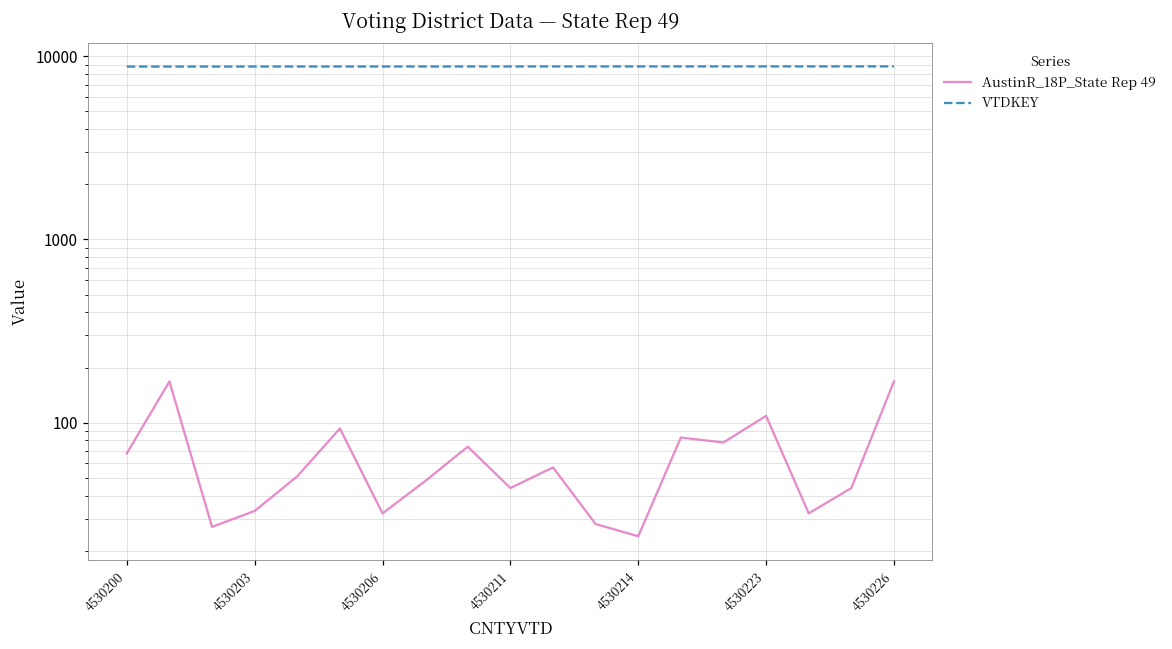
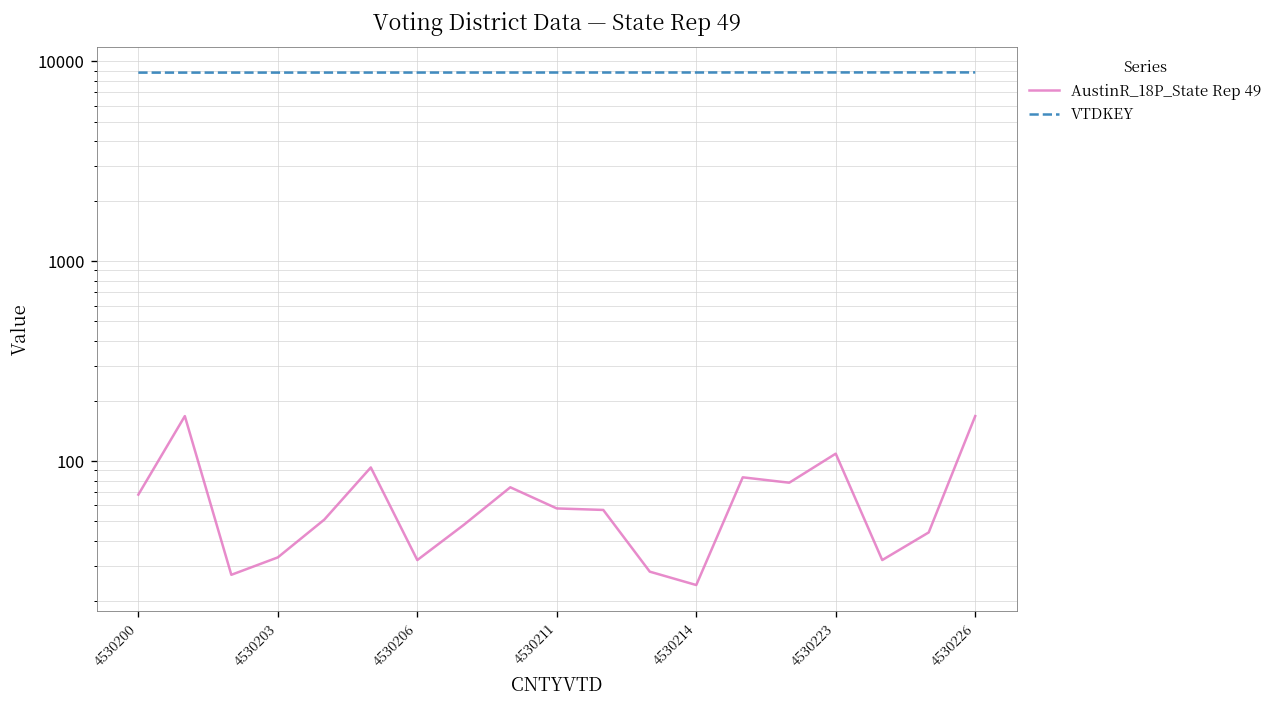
  {
    "AustinR_18P_State Rep 49": {
      "4530200": 68,
      "4530203": 33,
      "4530206": 32,
-     "4530211": 44,
+     "4530211": 58,
      "4530214": 24,
      "4530223": 110,
      "4530226": 170
    },
    "VTDKEY": {
      "4530200": 9000,
      "4530203": 9000,
      "4530206": 9000,
      "4530211": 9000,
      "4530214": 9000,
      "4530223": 9000,
      "4530226": 9000
    }
  }
